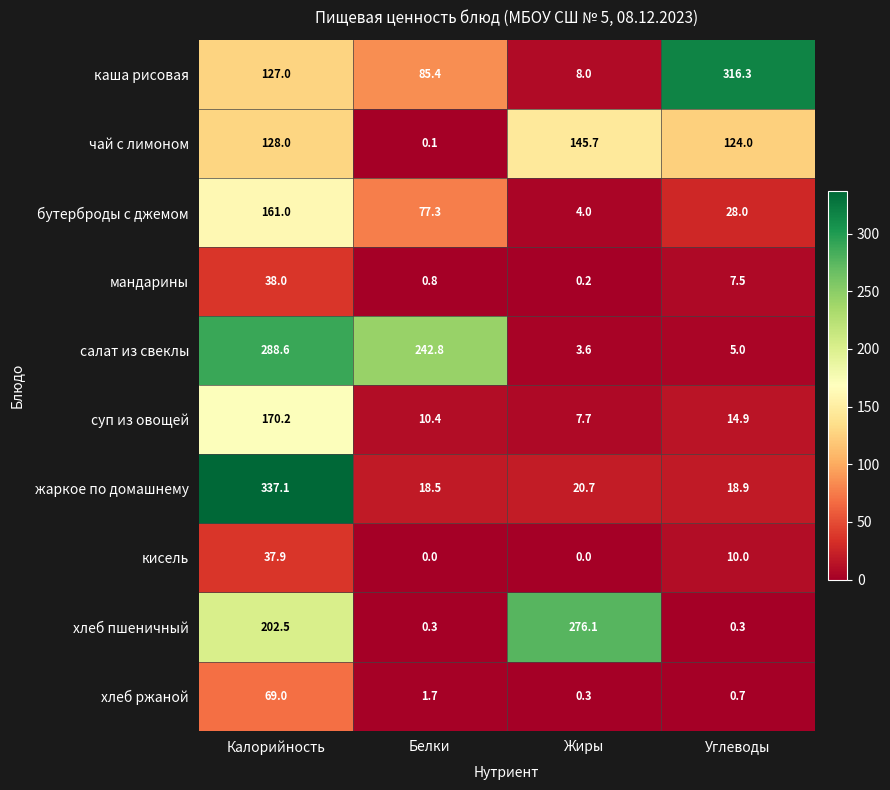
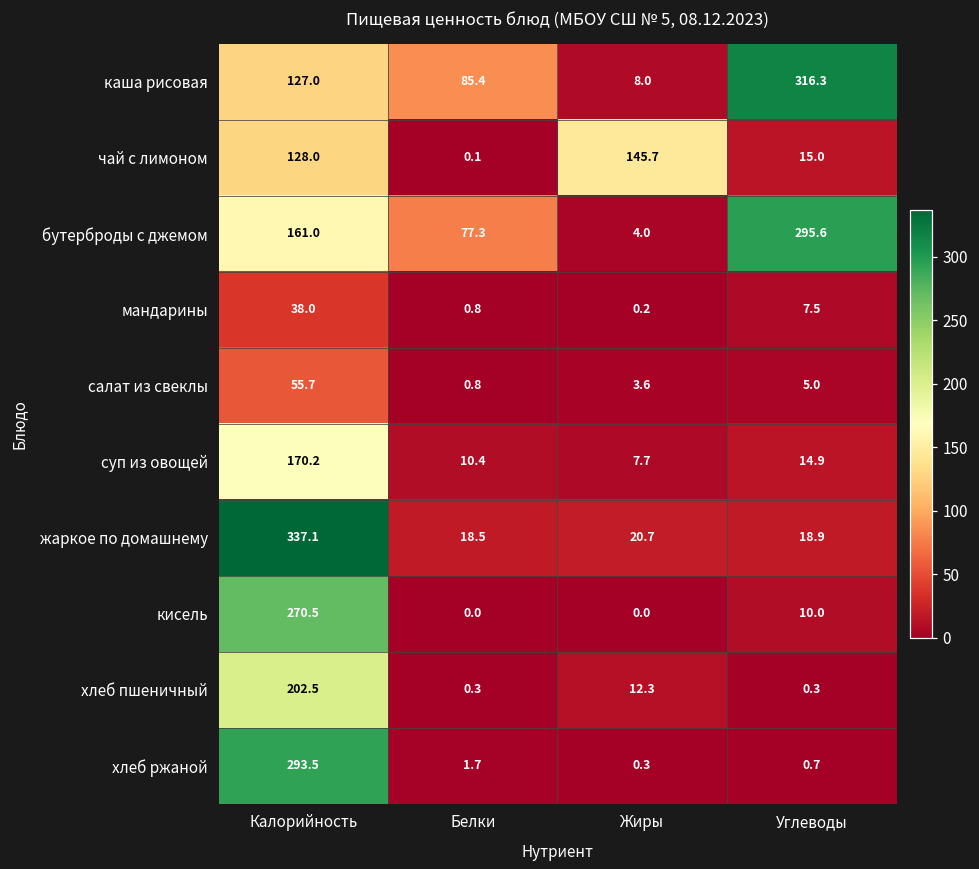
  {
    "каша рисовая": {
      "Калорийность": 127.0,
      "Белки": 85.4,
      "Жиры": 8.0,
      "Углеводы": 316.3
    },
    "чай с лимоном": {
      "Калорийность": 128.0,
      "Белки": 0.1,
      "Жиры": 145.7,
-     "Углеводы": 124.0
+     "Углеводы": 15.0
    },
    "бутерброды с джемом": {
      "Калорийность": 161.0,
      "Белки": 77.3,
      "Жиры": 4.0,
-     "Углеводы": 28.0
+     "Углеводы": 295.6
    },
    "мандарины": {
      "Калорийность": 38.0,
      "Белки": 0.8,
      "Жиры": 0.2,
      "Углеводы": 7.5
    },
    "салат из свеклы": {
-     "Калорийность": 288.6,
-     "Белки": 242.8,
+     "Калорийность": 55.7,
+     "Белки": 0.8,
      "Жиры": 3.6,
      "Углеводы": 5.0
    },
    "суп из овощей": {
      "Калорийность": 170.2,
      "Белки": 10.4,
      "Жиры": 7.7,
      "Углеводы": 14.9
    },
    "жаркое по домашнему": {
      "Калорийность": 337.1,
      "Белки": 18.5,
      "Жиры": 20.7,
      "Углеводы": 18.9
    },
    "кисель": {
-     "Калорийность": 37.9,
+     "Калорийность": 270.5,
      "Белки": 0.0,
      "Жиры": 0.0,
      "Углеводы": 10.0
    },
    "хлеб пшеничный": {
      "Калорийность": 202.5,
      "Белки": 0.3,
-     "Жиры": 276.1,
+     "Жиры": 12.3,
      "Углеводы": 0.3
    },
    "хлеб ржаной": {
-     "Калорийность": 69.0,
+     "Калорийность": 293.5,
      "Белки": 1.7,
      "Жиры": 0.3,
      "Углеводы": 0.7
    }
  }
